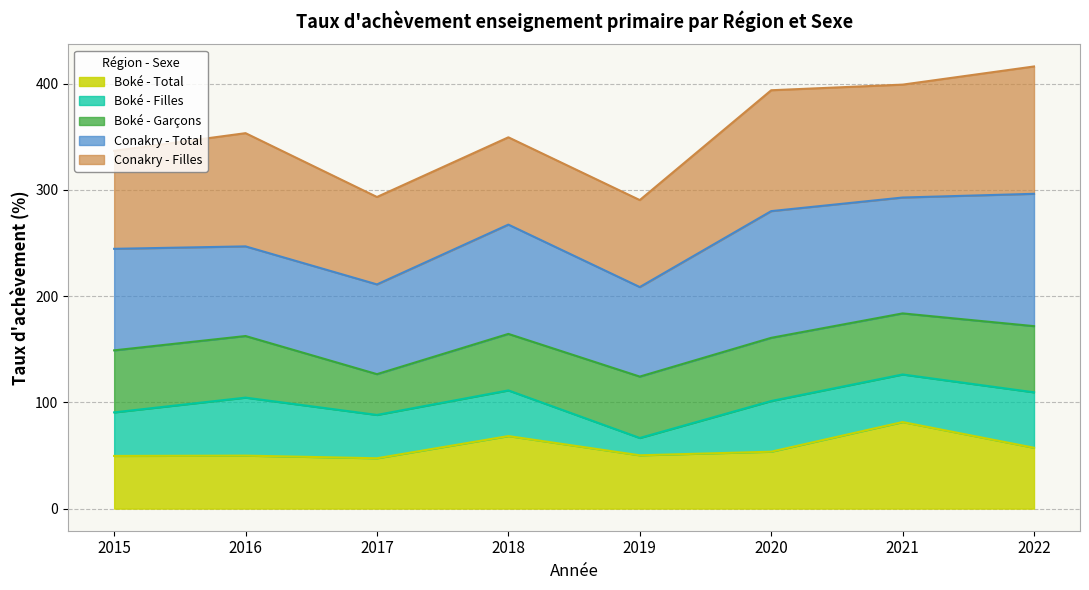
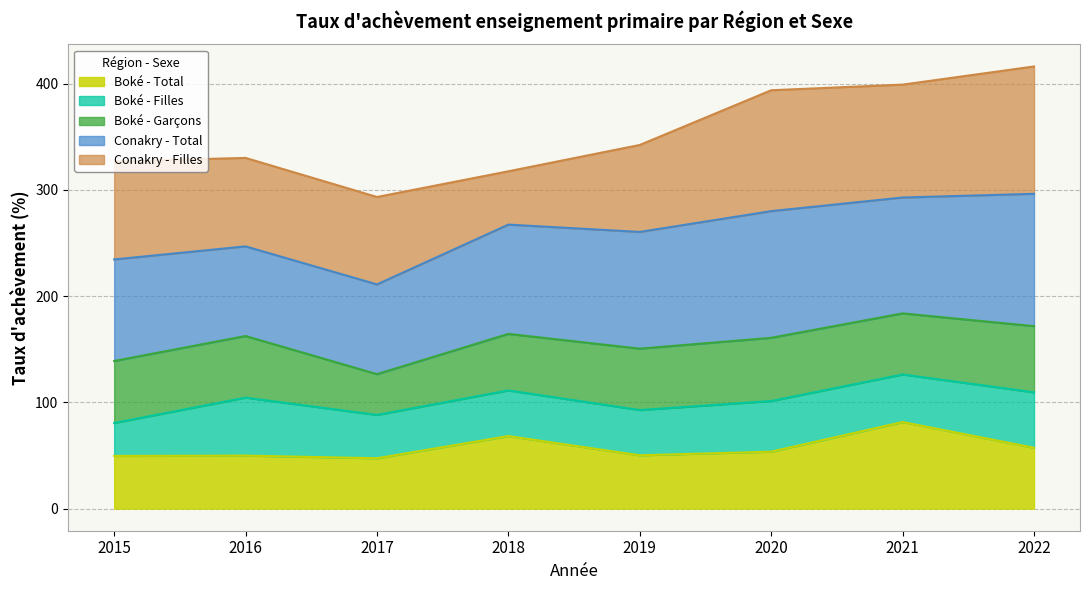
  {
    "Boké - Total": {
      "2015": 50,
      "2016": 50,
      "2017": 47,
      "2018": 68,
      "2019": 50,
      "2020": 54,
      "2021": 82,
      "2022": 57
    },
    "Boké - Filles": {
-     "2015": 41,
+     "2015": 31,
      "2016": 55,
      "2017": 41,
      "2018": 43,
-     "2019": 16,
+     "2019": 43,
      "2020": 48,
      "2021": 45,
      "2022": 52
    },
    "Boké - Garçons": {
      "2015": 58,
      "2016": 58,
      "2017": 38,
      "2018": 53,
      "2019": 58,
      "2020": 60,
      "2021": 58,
      "2022": 62
    },
    "Conakry - Total": {
      "2015": 96,
      "2016": 84,
      "2017": 85,
      "2018": 103,
-     "2019": 84,
+     "2019": 110,
      "2020": 119,
      "2021": 109,
      "2022": 125
    },
    "Conakry - Filles": {
-     "2016": 107,
+     "2016": 83,
      "2017": 82,
-     "2018": 82,
+     "2018": 50,
      "2019": 82,
      "2020": 114,
      "2021": 106,
      "2022": 120
    }
  }
